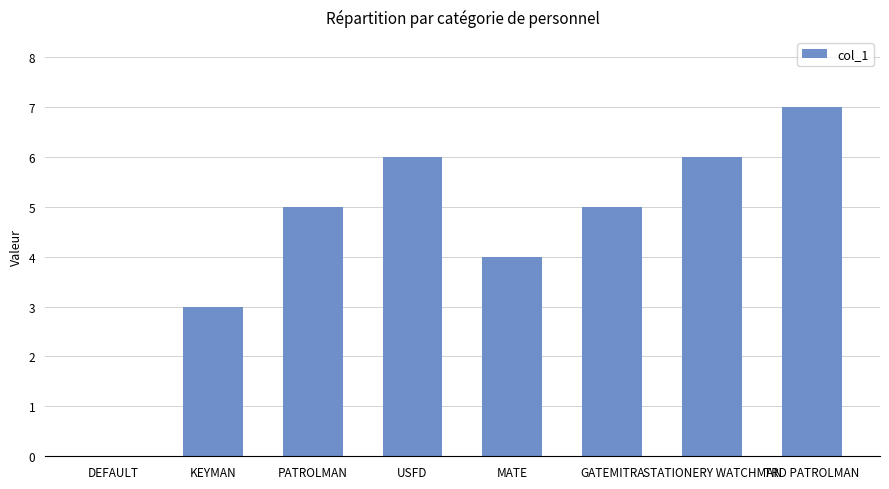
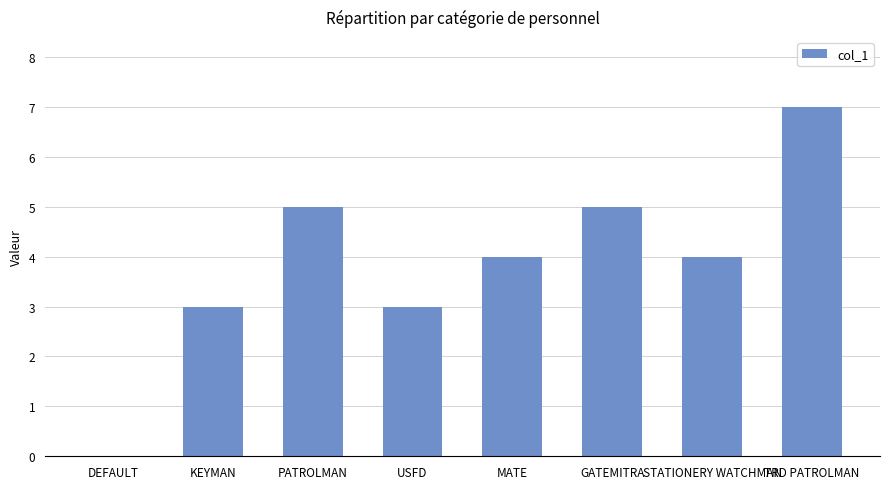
  {
    "DEFAULT": 0,
    "KEYMAN": 3,
    "PATROLMAN": 5,
-   "USFD": 6,
+   "USFD": 3,
    "MATE": 4,
    "GATEMITRA": 5,
-   "STATIONERY WATCHMAN": 6
+   "STATIONERY WATCHMAN": 4
  }
